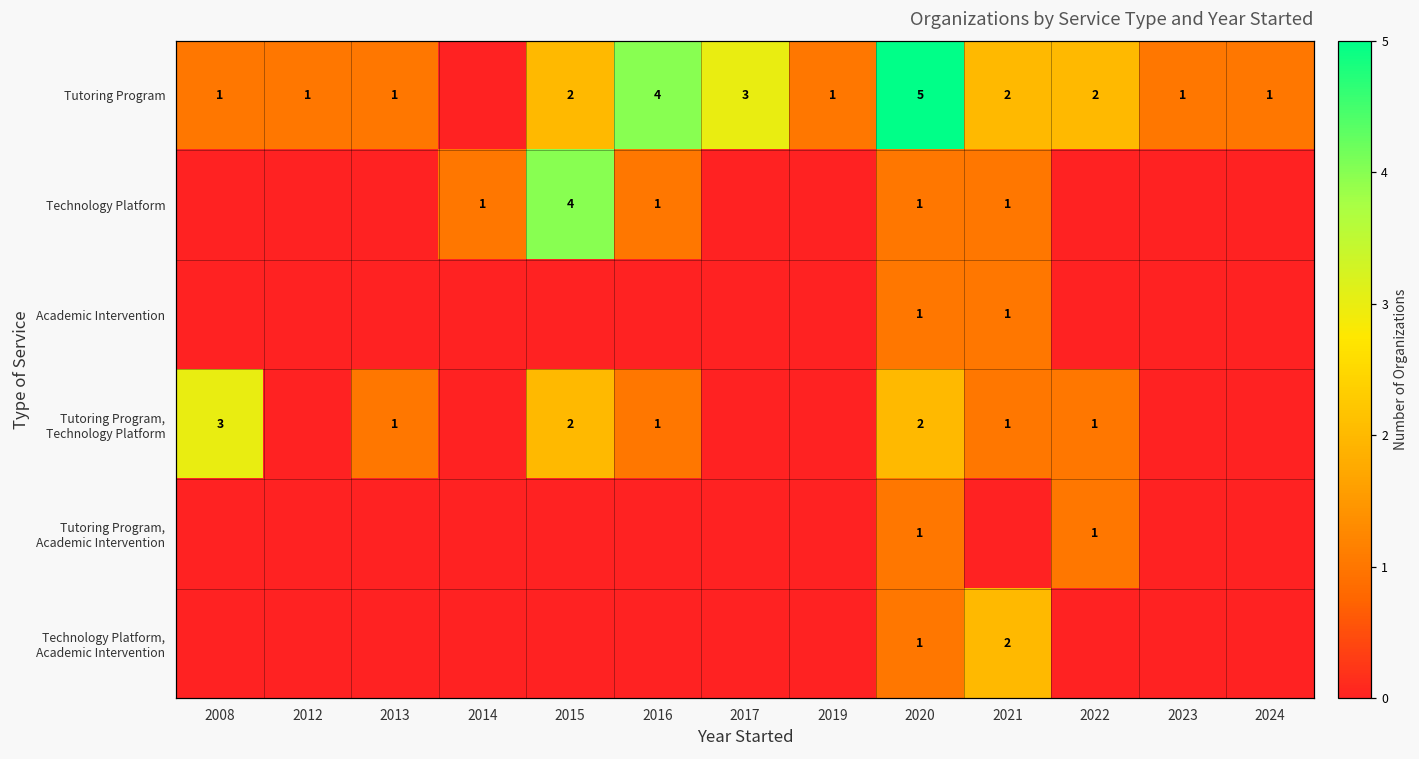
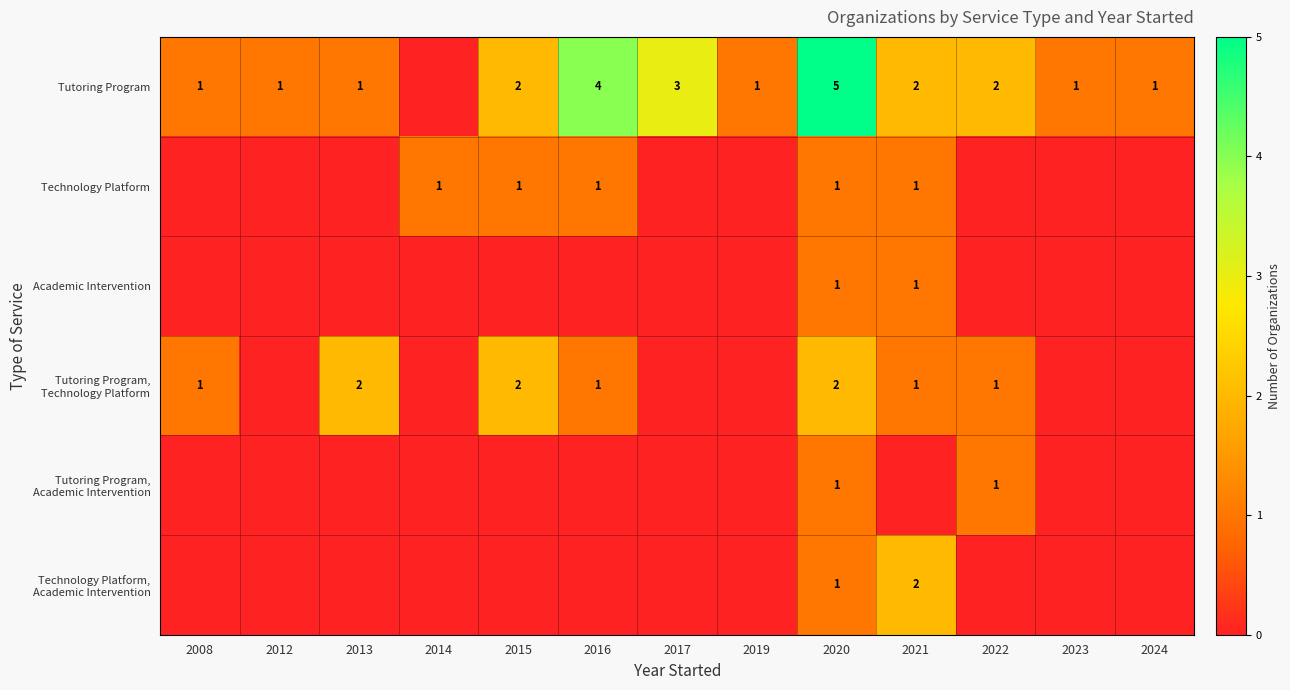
  {
    "Tutoring Program": {
      "2008": 1,
      "2012": 1,
      "2013": 1,
      "2015": 2,
      "2016": 4,
      "2017": 3,
      "2019": 1,
      "2020": 5,
      "2021": 2,
      "2022": 2,
      "2023": 1,
      "2024": 1
    },
    "Technology Platform": {
      "2014": 1,
-     "2015": 4,
+     "2015": 1,
      "2016": 1,
      "2020": 1,
      "2021": 1
    },
    "Academic Intervention": {
      "2020": 1,
      "2021": 1
    },
    "Tutoring Program, Technology Platform": {
-     "2008": 3,
-     "2013": 1,
+     "2008": 1,
+     "2013": 2,
      "2015": 2,
      "2016": 1,
      "2020": 2,
      "2021": 1,
      "2022": 1
    },
    "Tutoring Program, Academic Intervention": {
      "2020": 1,
      "2022": 1
    },
    "Technology Platform, Academic Intervention": {
      "2020": 1,
      "2021": 2
    }
  }
